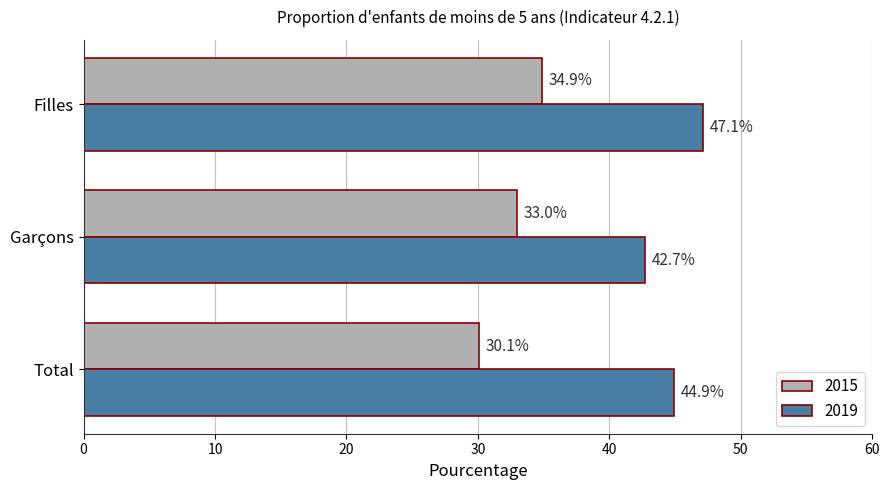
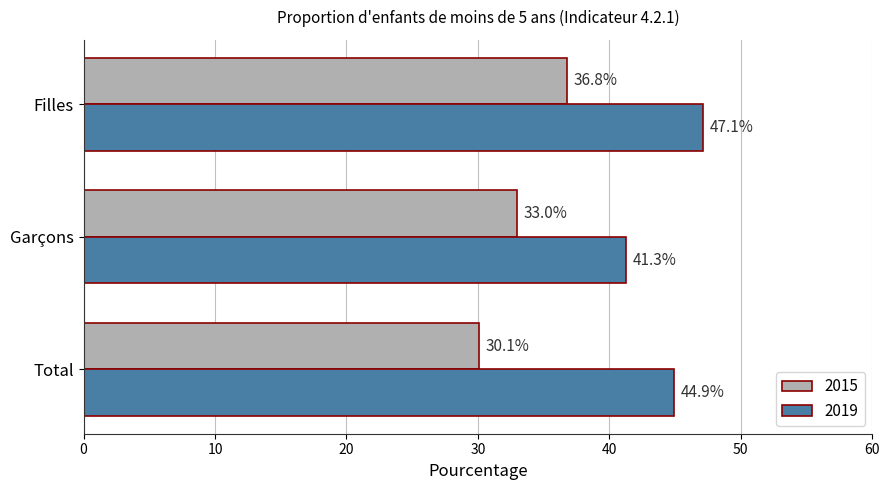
  {
    "2015": {
-     "Filles": "34.9%",
+     "Filles": "36.8%",
      "Garçons": "33.0%",
      "Total": "30.1%"
    },
    "2019": {
      "Filles": "47.1%",
-     "Garçons": "42.7%",
+     "Garçons": "41.3%",
      "Total": "44.9%"
    }
  }
